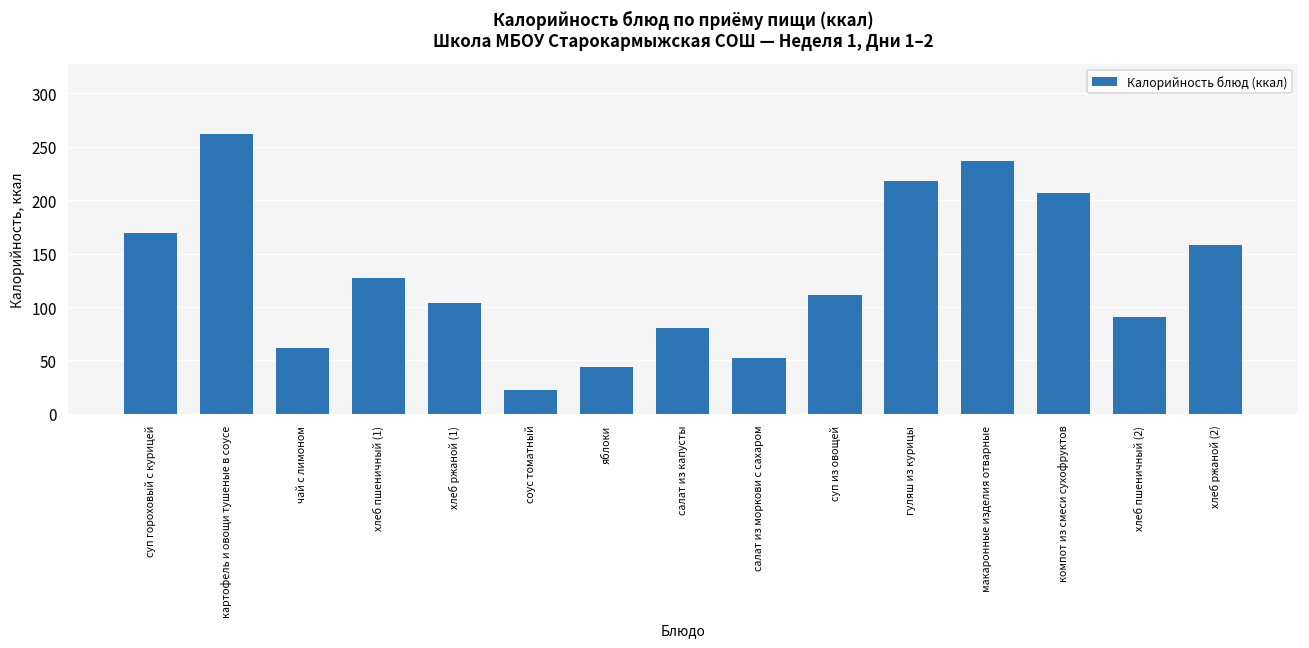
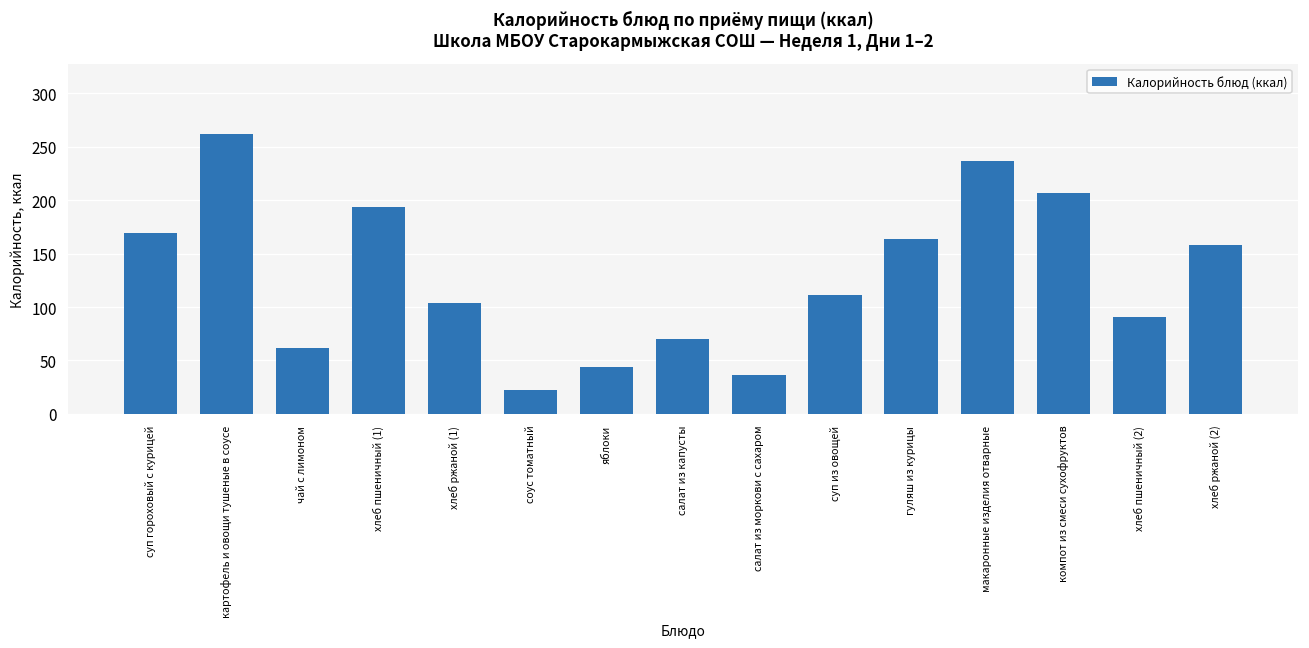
  {
    "суп гороховый с курицей": 170,
    "картофель и овощи тушеные в соусе": 260,
    "чай с лимоном": 60,
-   "хлеб пшеничный (1)": 130,
+   "хлеб пшеничный (1)": 190,
    "хлеб ржаной (1)": 100,
    "соус томатный": 20,
    "яблоки": 40,
-   "салат из капусты": 80,
-   "салат из моркови с сахаром": 50,
+   "салат из капусты": 70,
+   "салат из моркови с сахаром": 40,
    "суп из овощей": 110,
-   "гуляш из курицы": 220,
+   "гуляш из курицы": 160,
    "макаронные изделия отварные": 240,
    "компот из смеси сухофруктов": 210,
    "хлеб пшеничный (2)": 90,
    "хлеб ржаной (2)": 160
  }
